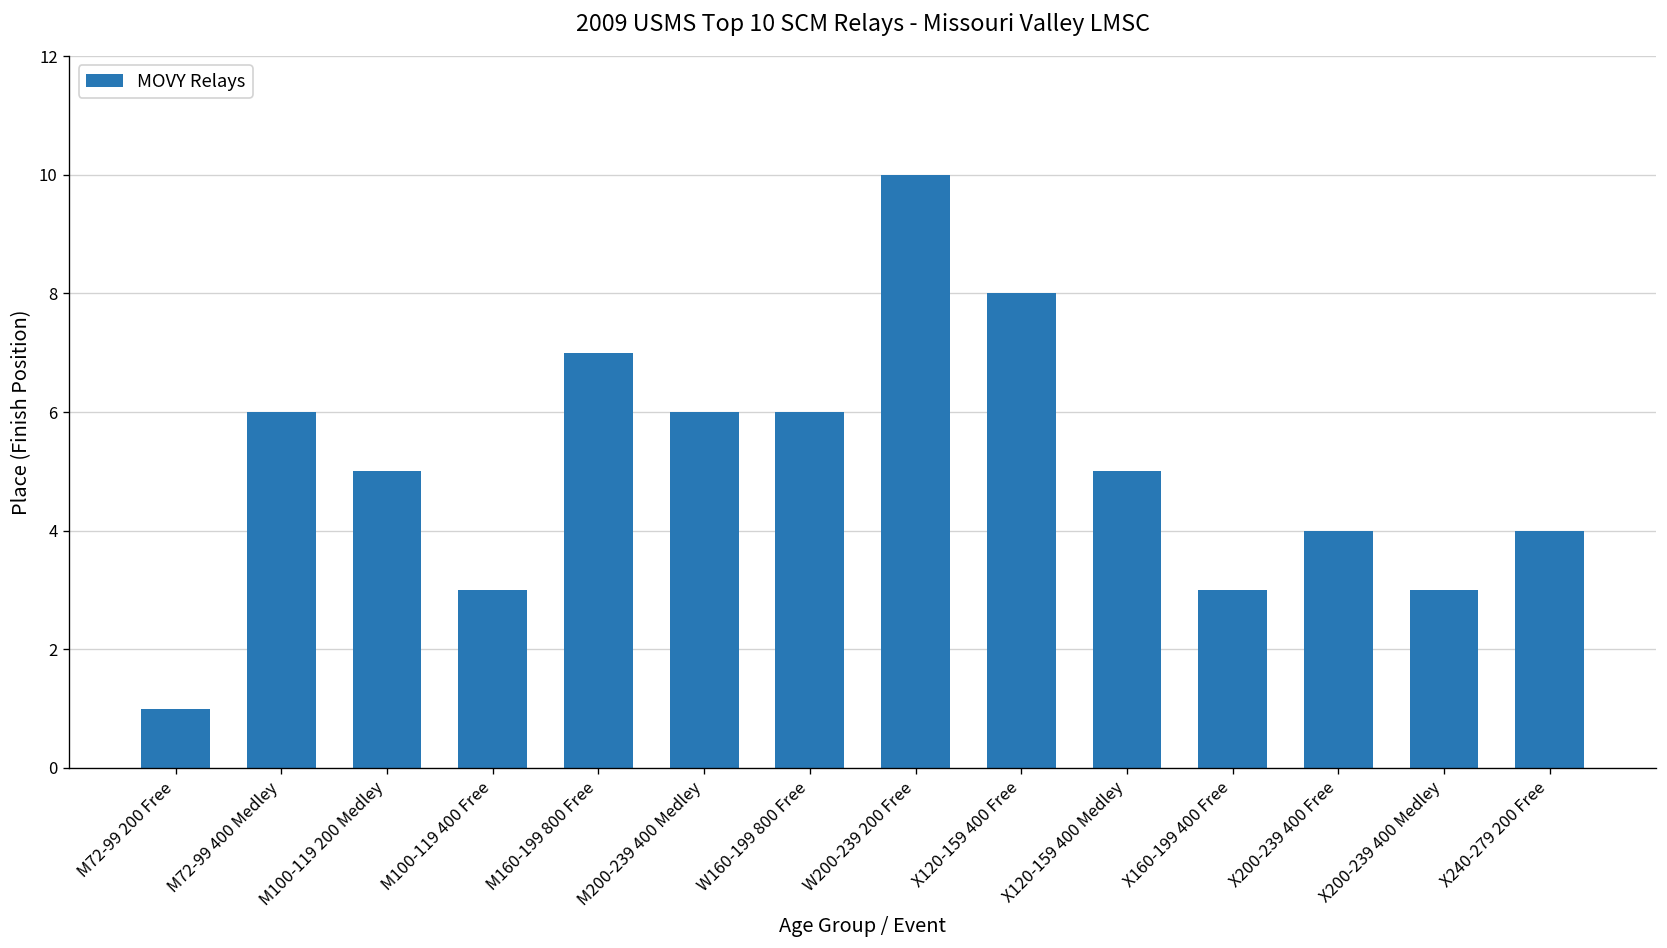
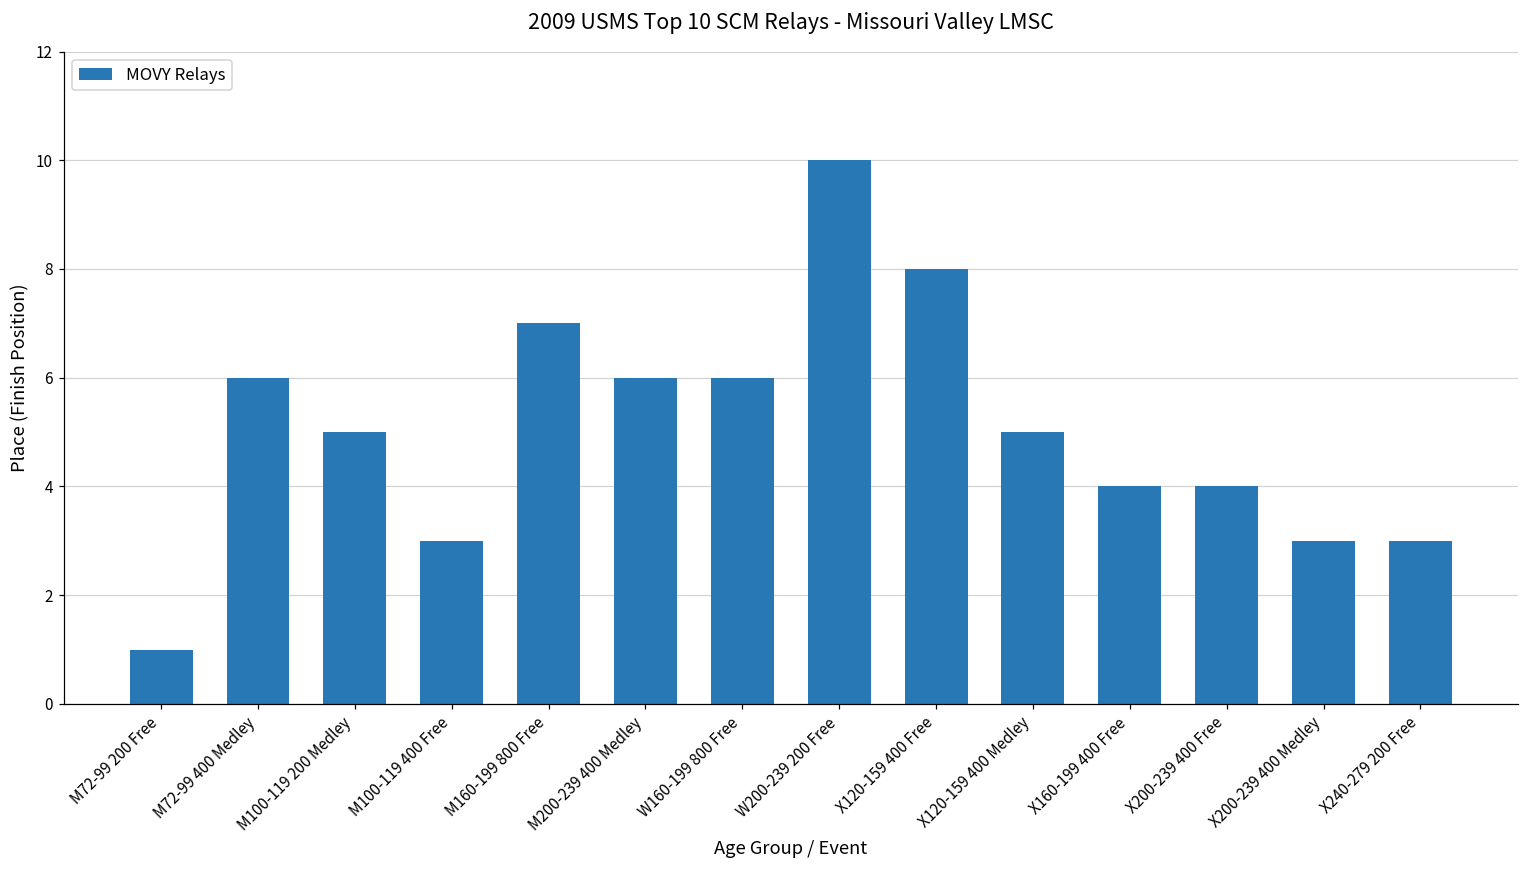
  {
    "M72-99 200 Free": 1,
    "M72-99 400 Medley": 6,
    "M100-119 200 Medley": 5,
    "M100-119 400 Free": 3,
    "M160-199 800 Free": 7,
    "M200-239 400 Medley": 6,
    "W160-199 800 Free": 6,
    "W200-239 200 Free": 10,
    "X120-159 400 Free": 8,
    "X120-159 400 Medley": 5,
-   "X160-199 400 Free": 3,
+   "X160-199 400 Free": 4,
    "X200-239 400 Free": 4,
    "X200-239 400 Medley": 3,
-   "X240-279 200 Free": 4
+   "X240-279 200 Free": 3
  }
